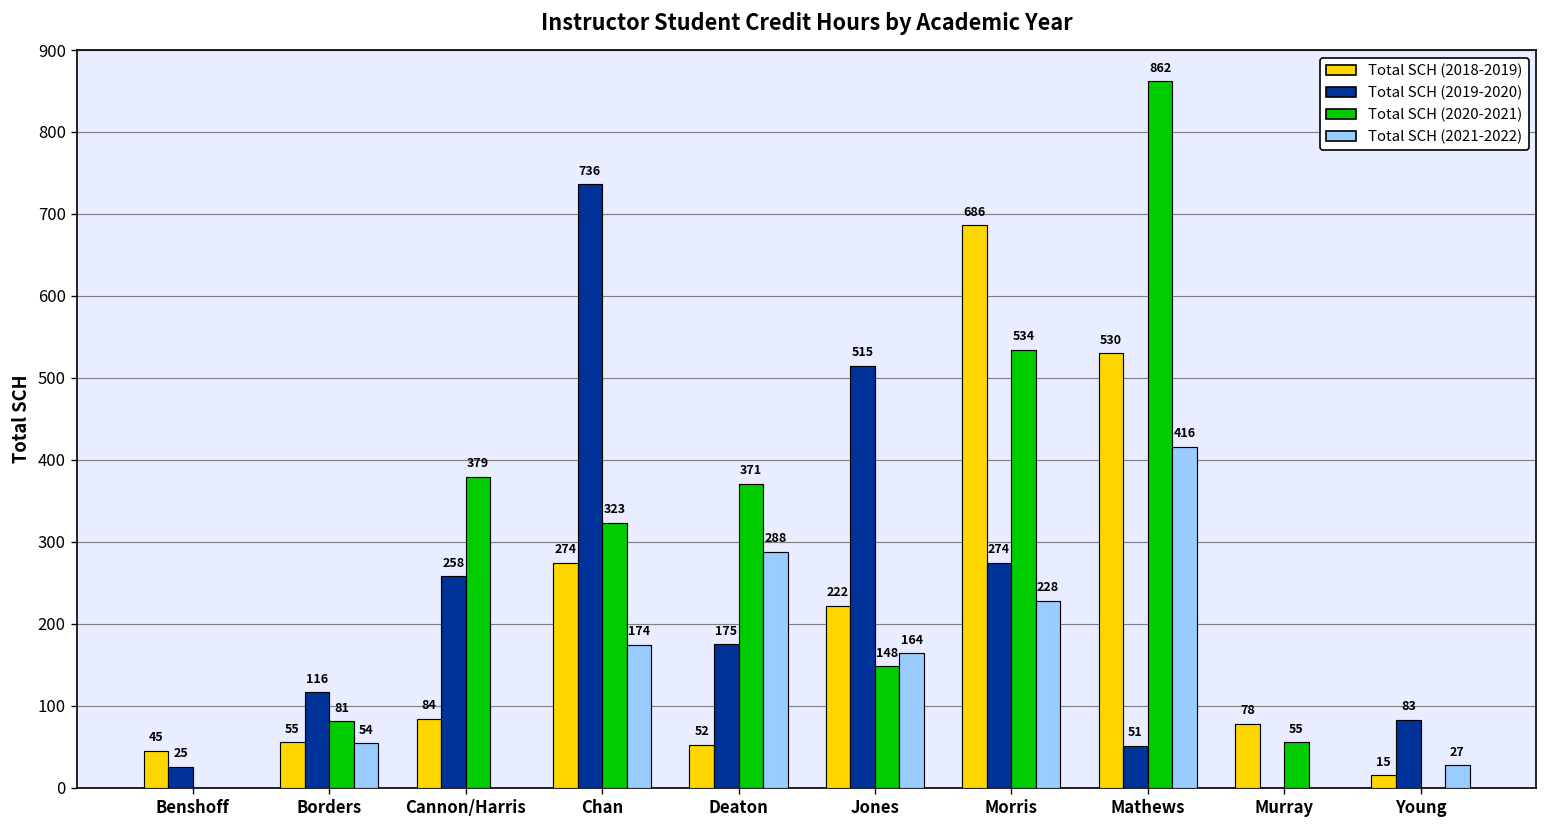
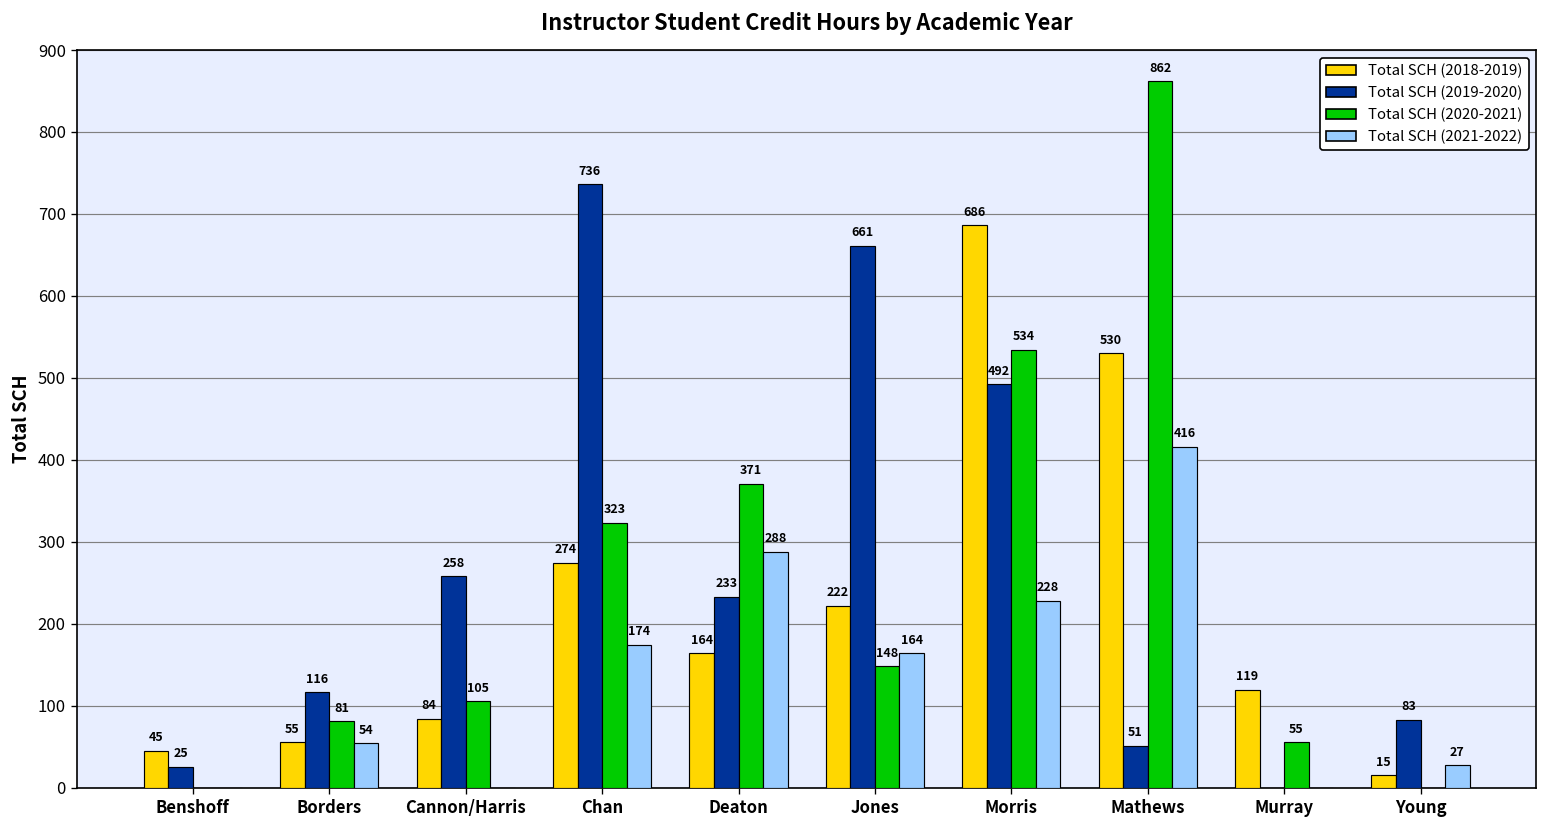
  {
    "Total SCH (2018-2019)": {
      "Benshoff": 45,
      "Borders": 55,
      "Cannon/Harris": 84,
      "Chan": 274,
-     "Deaton": 52,
+     "Deaton": 164,
      "Jones": 222,
      "Morris": 686,
      "Mathews": 530,
-     "Murray": 78,
+     "Murray": 119,
      "Young": 15
    },
    "Total SCH (2019-2020)": {
      "Benshoff": 25,
      "Borders": 116,
      "Cannon/Harris": 258,
      "Chan": 736,
-     "Deaton": 175,
-     "Jones": 515,
-     "Morris": 274,
+     "Deaton": 233,
+     "Jones": 661,
+     "Morris": 492,
      "Mathews": 51,
      "Young": 83
    },
    "Total SCH (2020-2021)": {
      "Borders": 81,
-     "Cannon/Harris": 379,
+     "Cannon/Harris": 105,
      "Chan": 323,
      "Deaton": 371,
      "Jones": 148,
      "Morris": 534,
      "Mathews": 862,
      "Murray": 55
    },
    "Total SCH (2021-2022)": {
      "Borders": 54,
      "Chan": 174,
      "Deaton": 288,
      "Jones": 164,
      "Morris": 228,
      "Mathews": 416,
      "Young": 27
    }
  }
